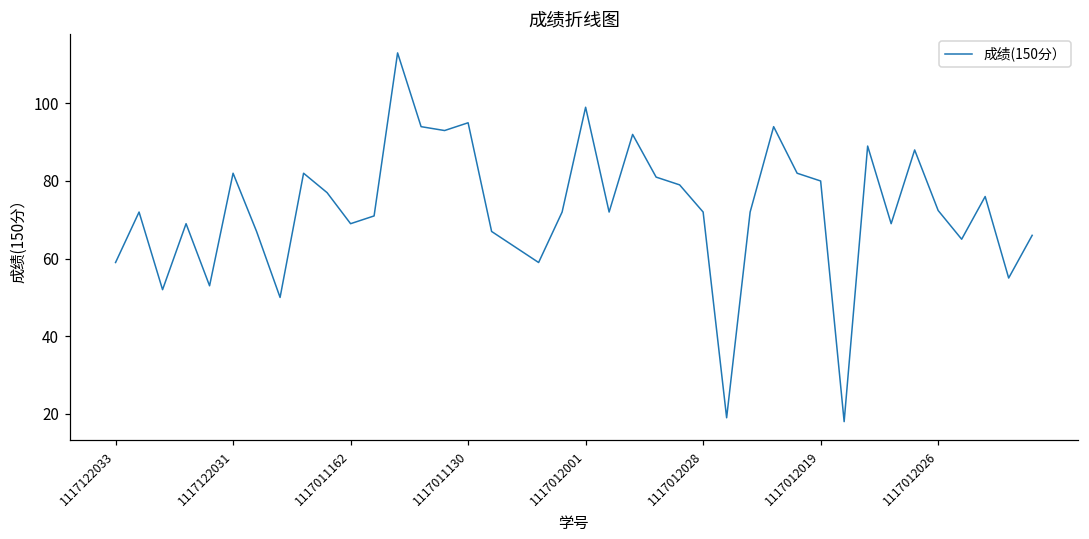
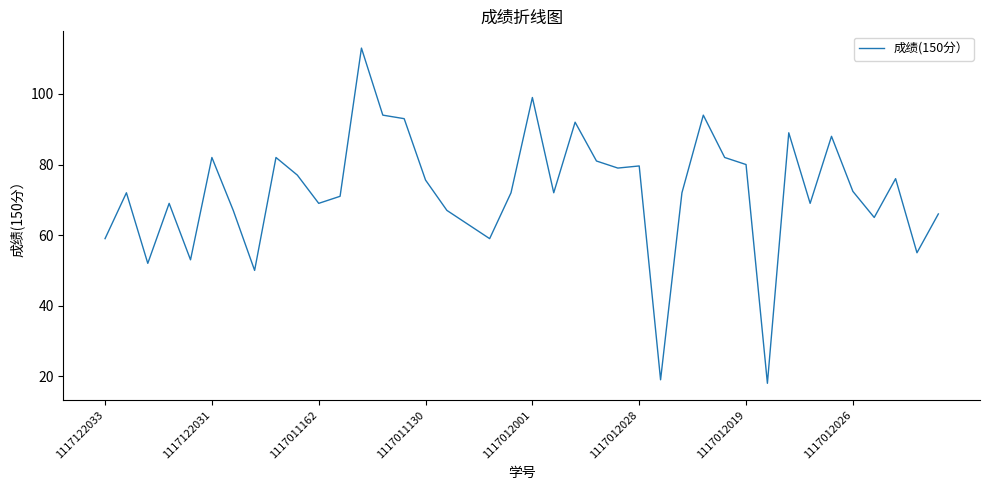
  {
    "1117122033": 59,
    "1117122031": 82,
    "1117011162": 69,
-   "1117011130": 95,
+   "1117011130": 76,
    "1117012001": 99,
-   "1117012028": 72,
+   "1117012028": 80,
    "1117012019": 80,
    "1117012026": 72
  }
